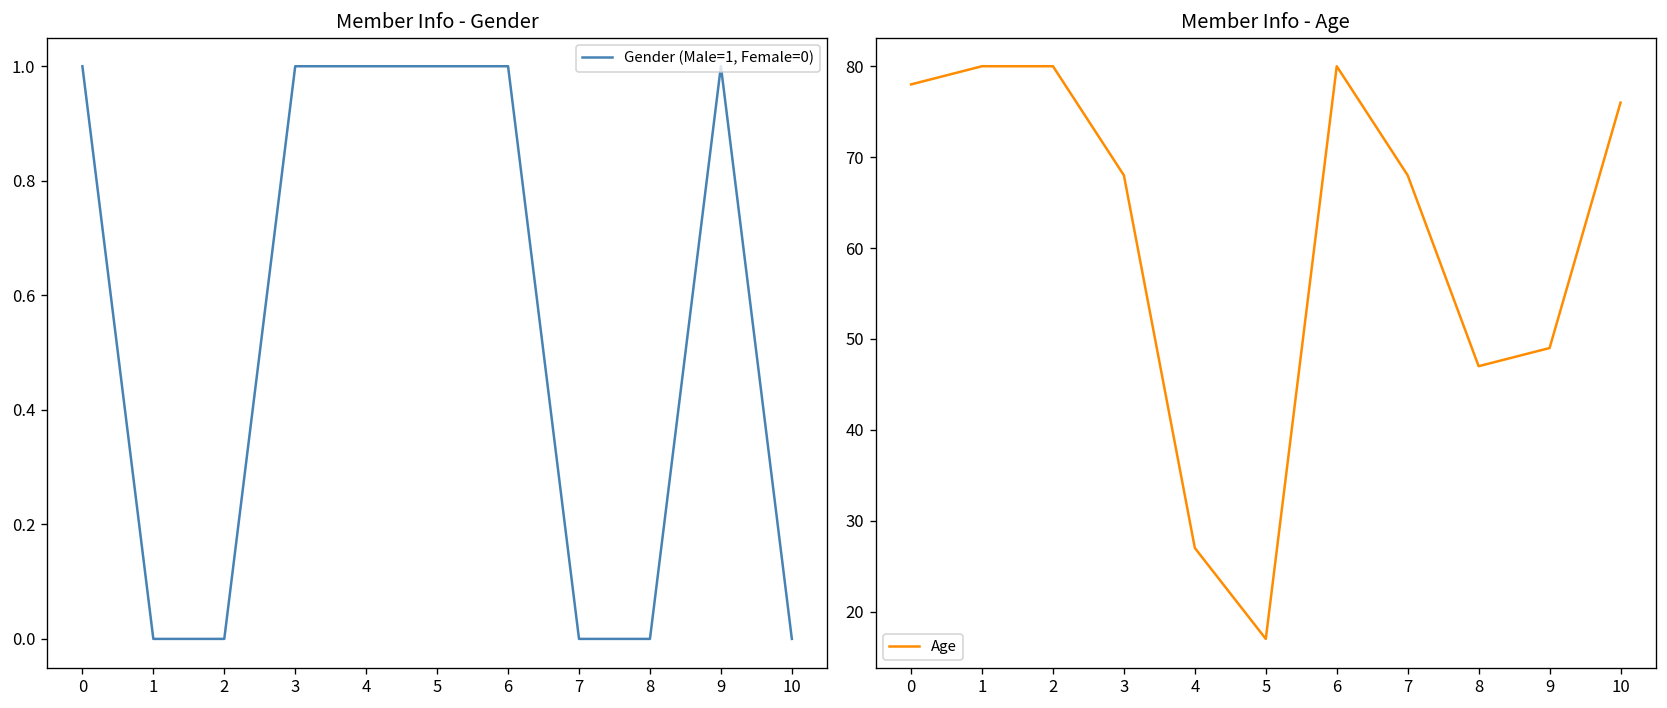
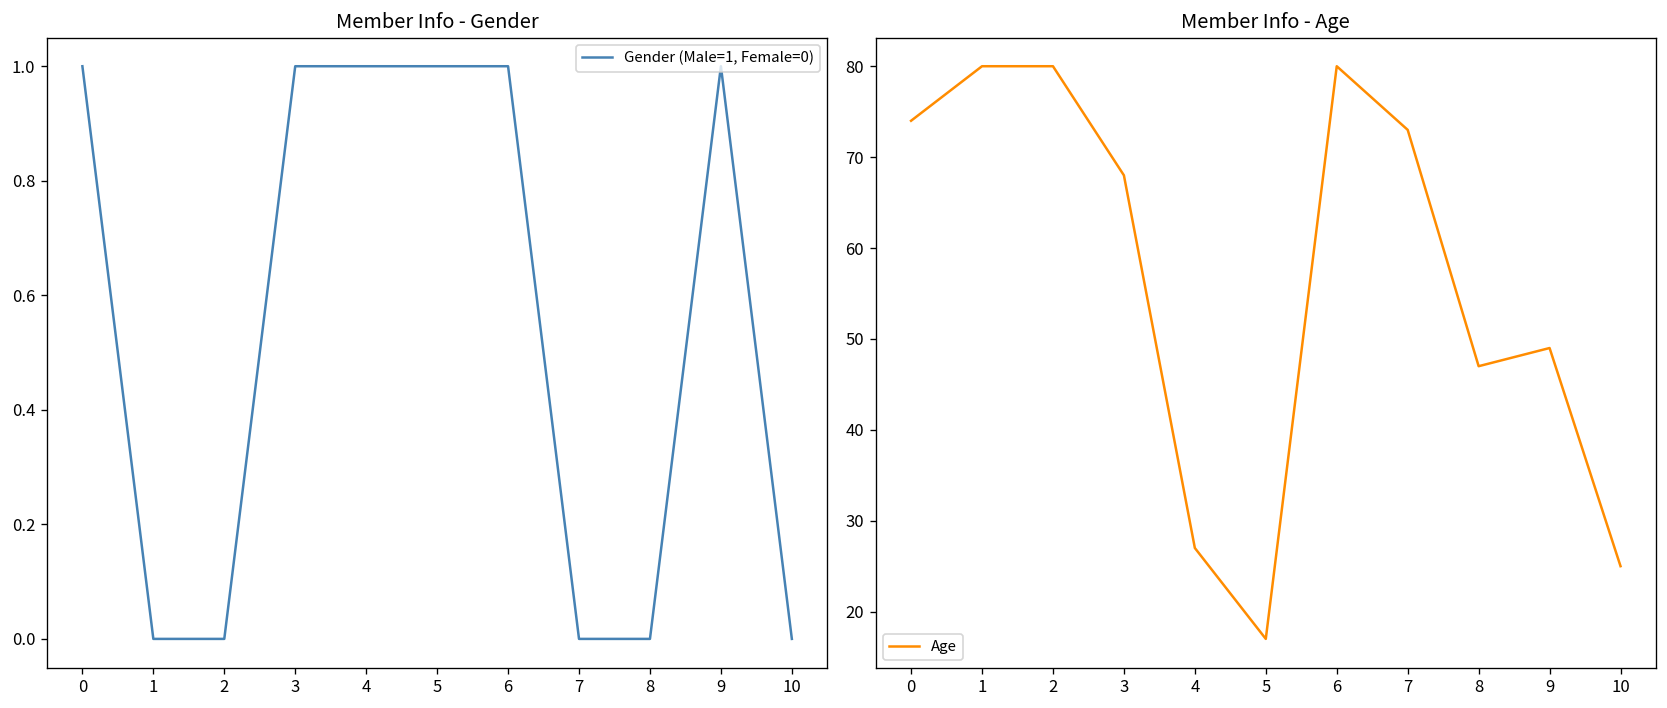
  {
    "Member Info - Gender": {
      "0": 1.00,
      "1": 0.00,
      "2": 0.00,
      "3": 1.00,
      "4": 1.00,
      "5": 1.00,
      "6": 1.00,
      "7": 0.00,
      "8": 0.00,
      "10": 0.00
    },
    "Member Info - Age": {
-     "0": 78,
+     "0": 74,
      "1": 80,
      "2": 80,
      "3": 68,
      "4": 27,
      "5": 17,
      "6": 80,
-     "7": 68,
+     "7": 73,
      "8": 47,
      "9": 49,
-     "10": 76
+     "10": 25
    }
  }
